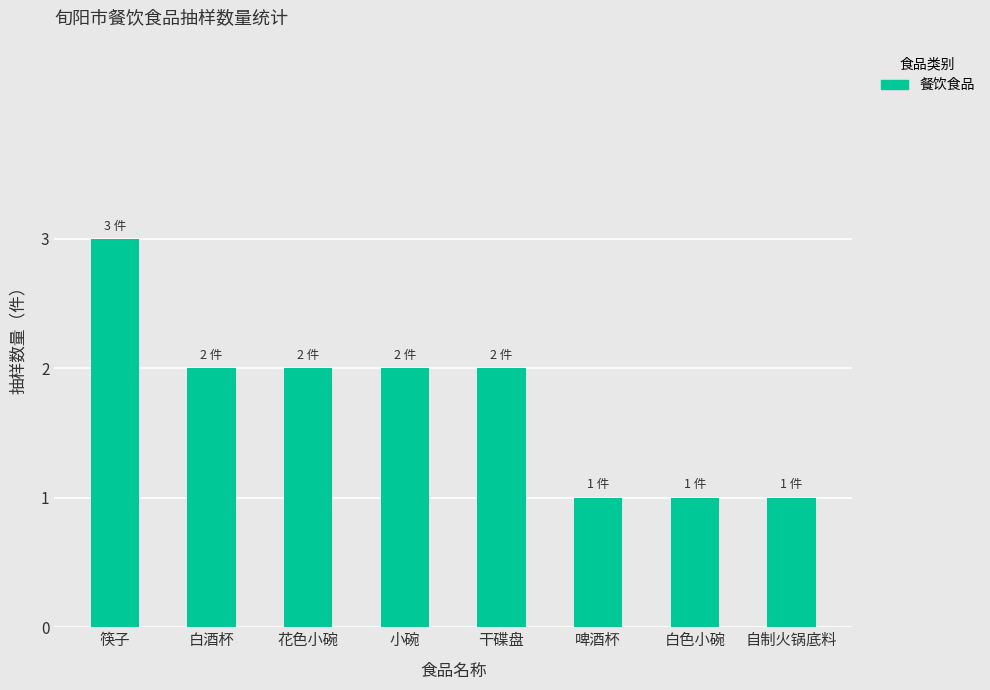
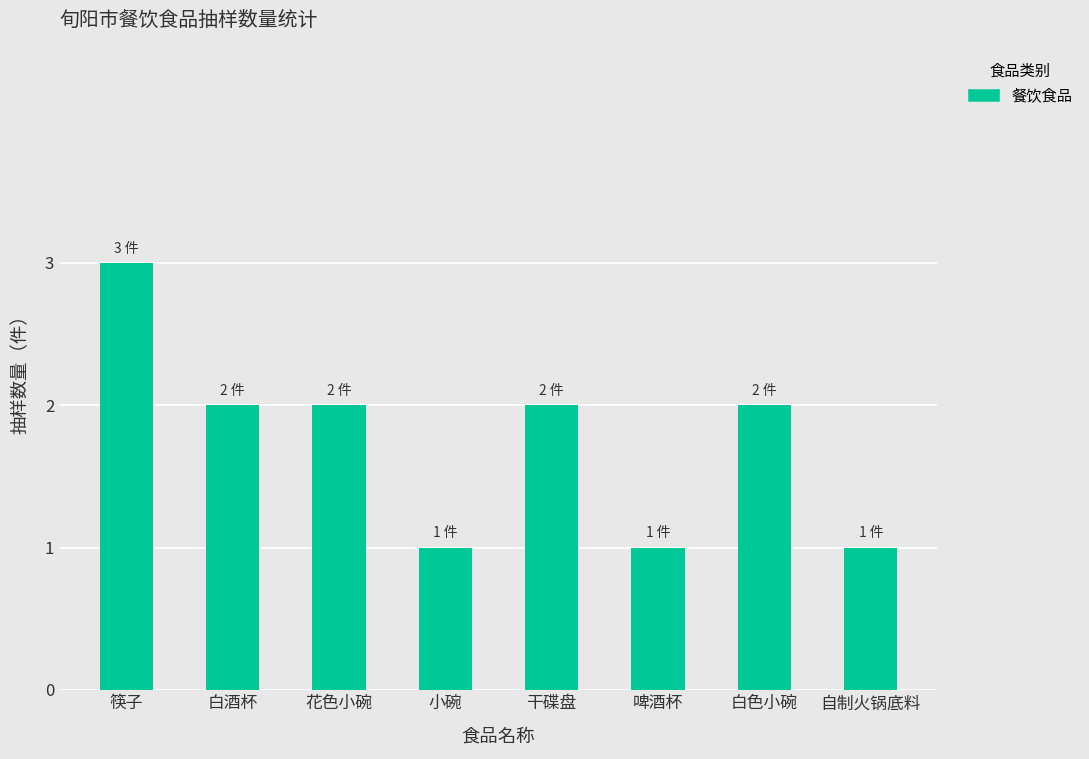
  {
    "筷子": 3,
    "白酒杯": 2,
    "花色小碗": 2,
-   "小碗": 2,
+   "小碗": 1,
    "干碟盘": 2,
    "啤酒杯": 1,
-   "白色小碗": 1,
+   "白色小碗": 2,
    "自制火锅底料": 1
  }
